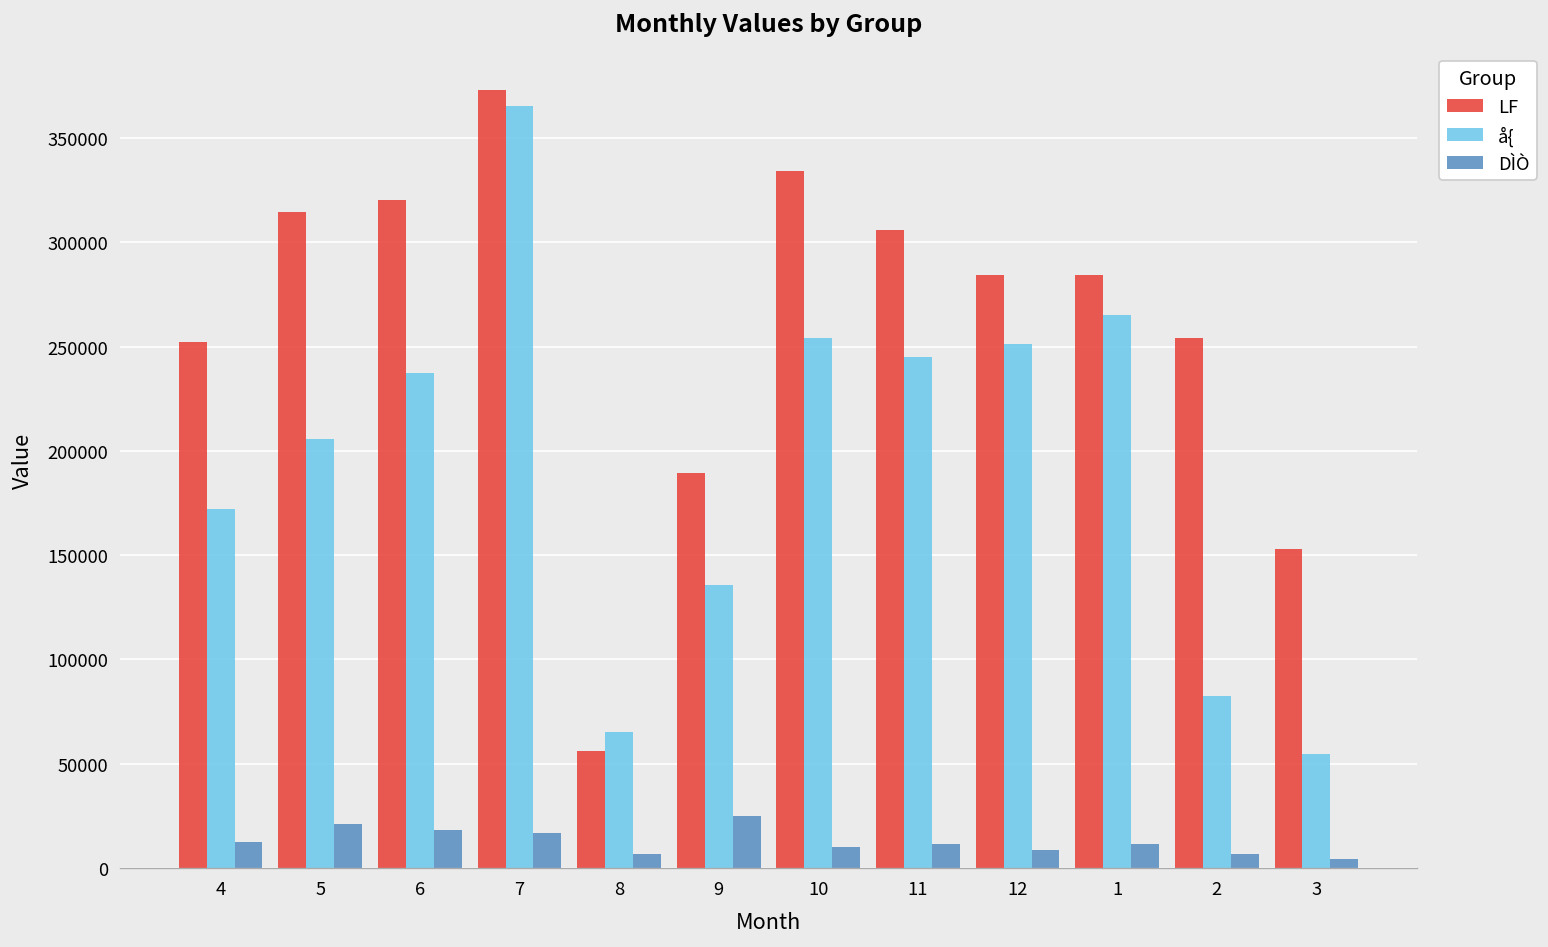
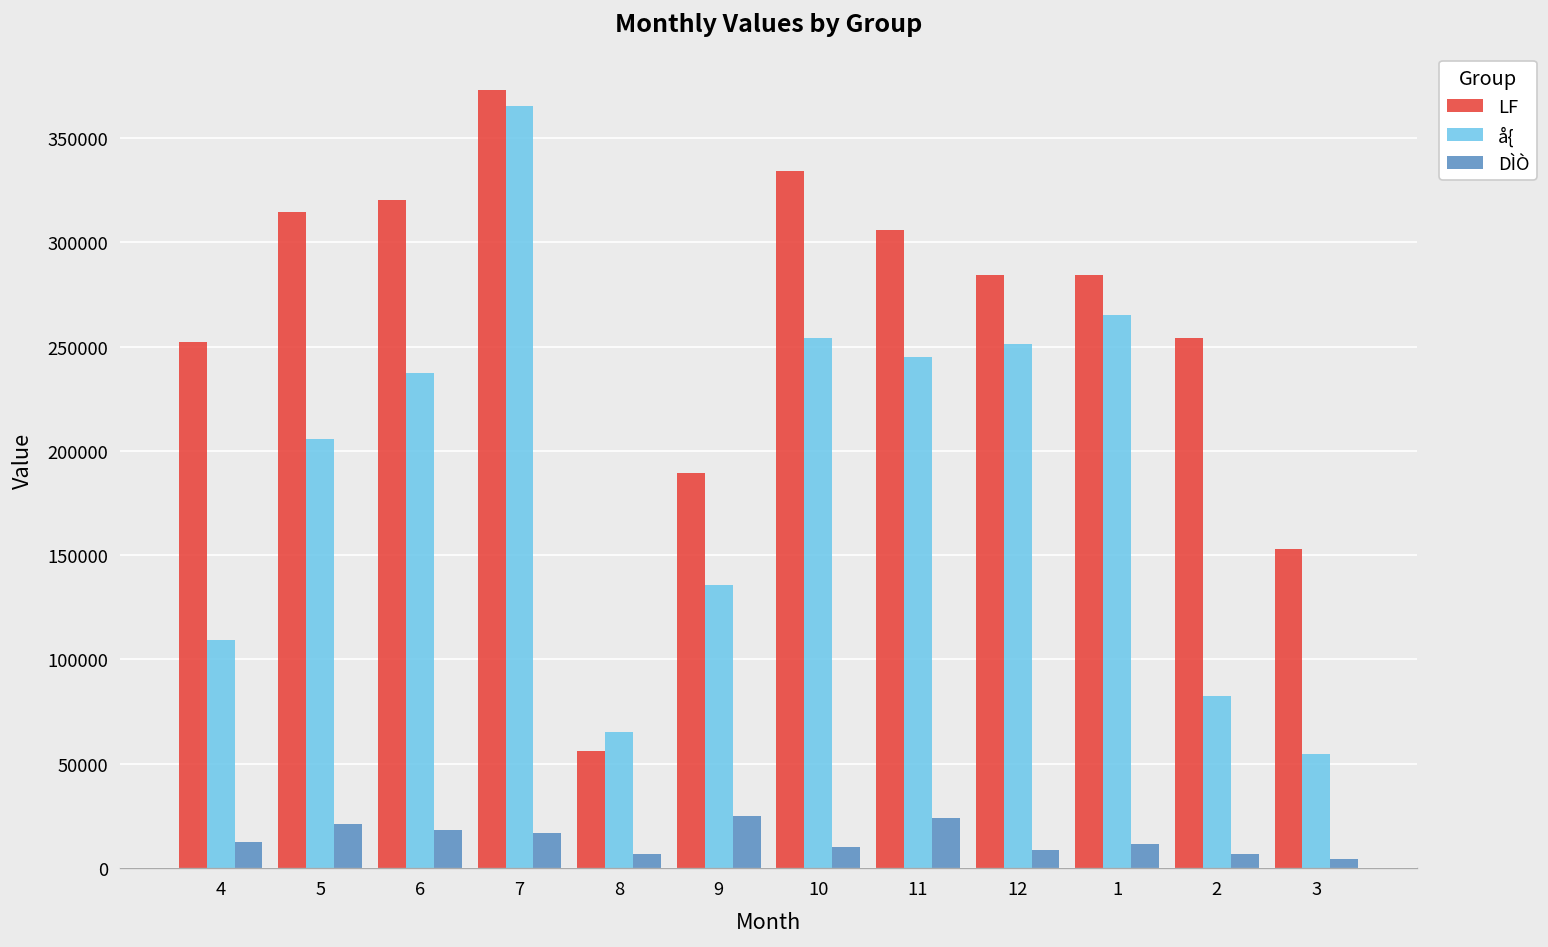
  {
    "LF": {
      "4": 252000,
      "5": 315000,
      "6": 320000,
      "7": 373000,
      "8": 56000,
      "9": 189000,
      "10": 334000,
      "11": 306000,
      "12": 285000,
      "1": 284000,
      "2": 254000,
      "3": 153000
    },
    "å{": {
-     "4": 172000,
+     "4": 109000,
      "5": 206000,
      "6": 237000,
      "7": 366000,
      "8": 65000,
      "9": 136000,
      "10": 254000,
      "11": 245000,
      "12": 251000,
      "1": 265000,
      "2": 83000,
      "3": 54000
    },
    "DÌÒ": {
      "4": 13000,
      "5": 21000,
      "6": 18000,
      "7": 17000,
      "8": 7000,
      "9": 25000,
      "10": 10000,
-     "11": 11000,
+     "11": 24000,
      "12": 9000,
      "1": 12000,
      "2": 7000,
      "3": 4000
    }
  }
